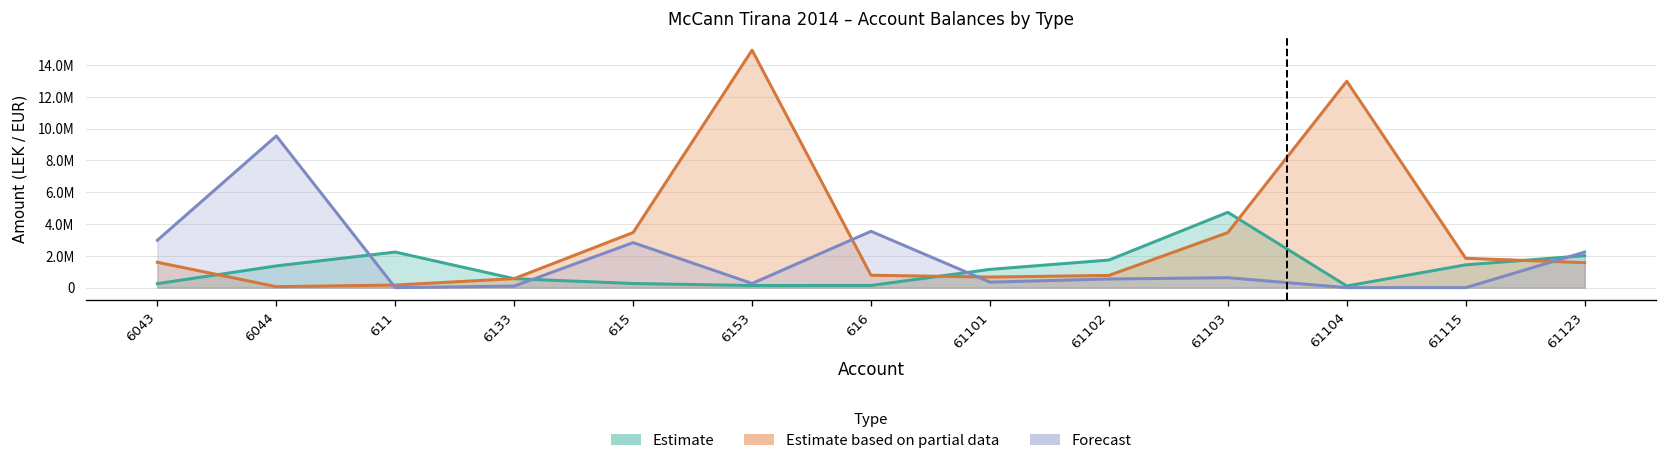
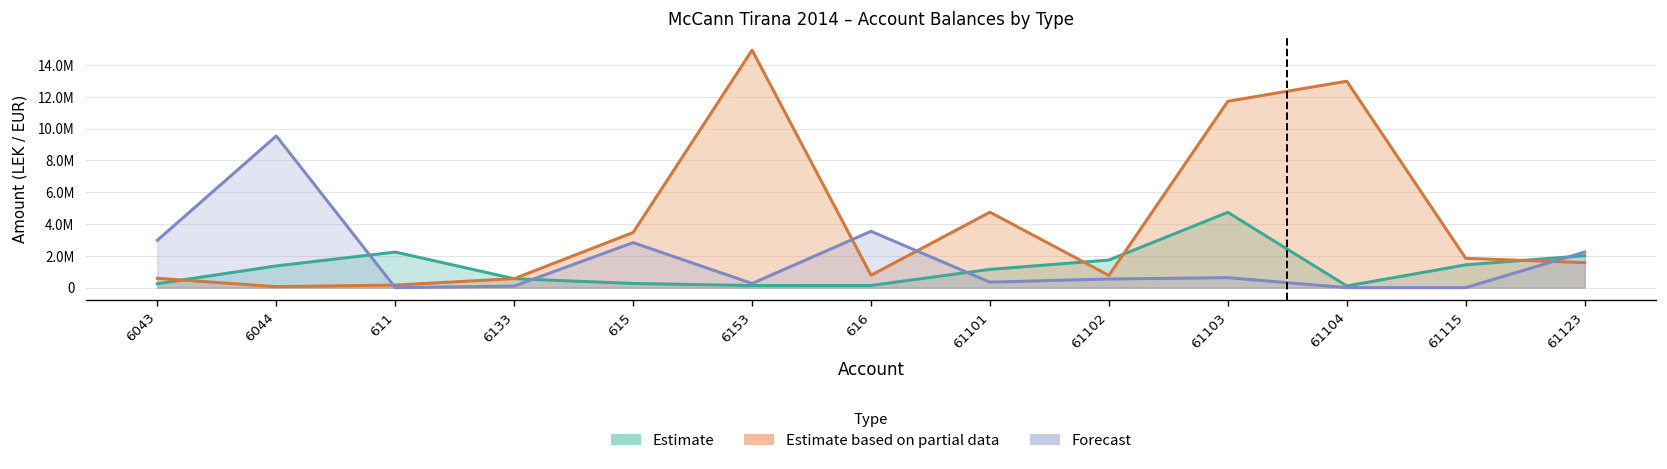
  {
    "Estimate based on partial data": {
-     "6043": 1600000,
+     "6043": 600000,
      "6044": 100000,
      "615": 3500000,
      "6153": 14900000,
      "616": 800000,
-     "61101": 700000,
+     "61101": 4700000,
      "61102": 800000,
-     "61103": 3500000,
+     "61103": 11700000,
      "61104": 13000000,
      "61115": 1800000,
      "61123": 1600000
    }
  }
